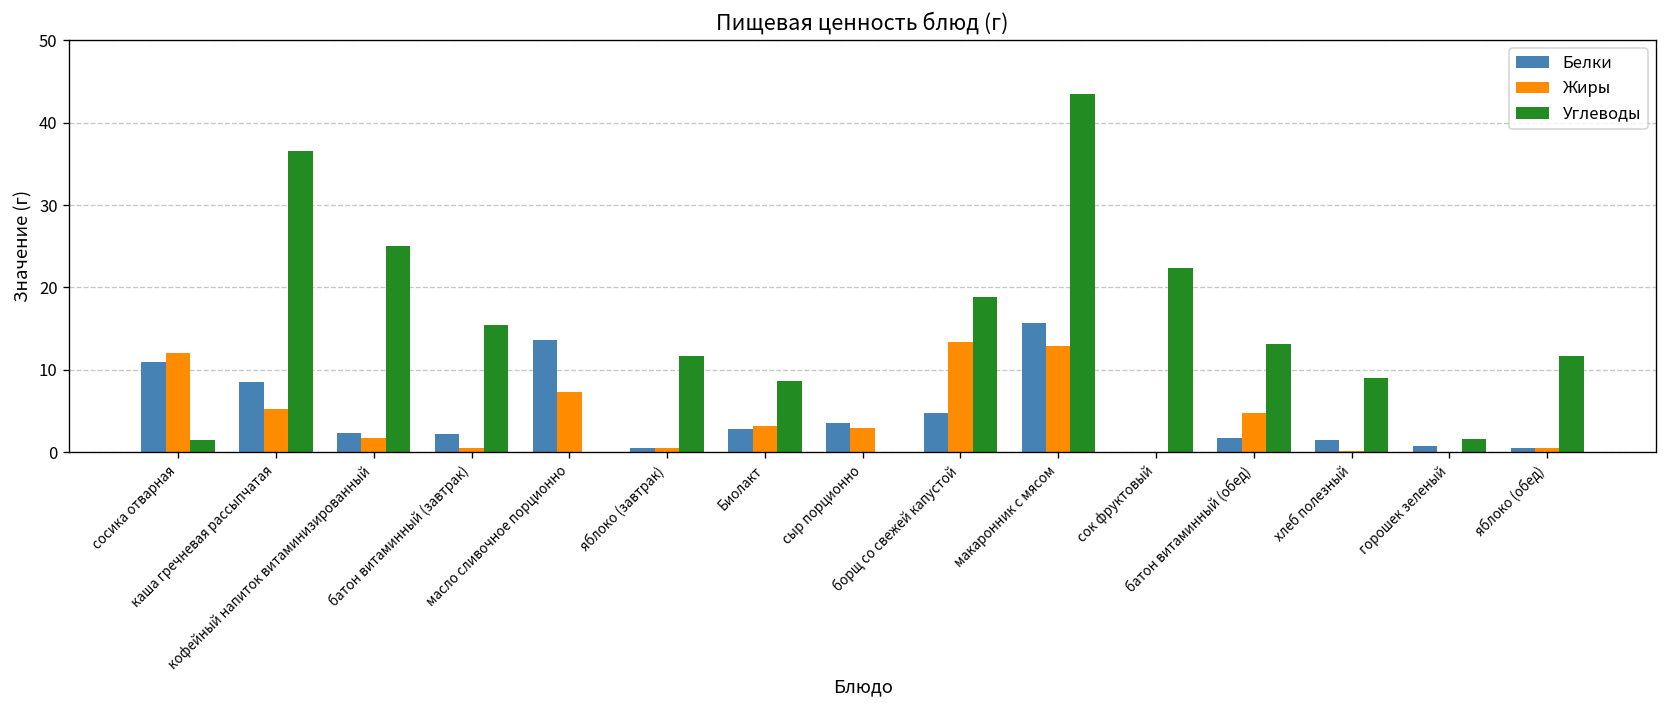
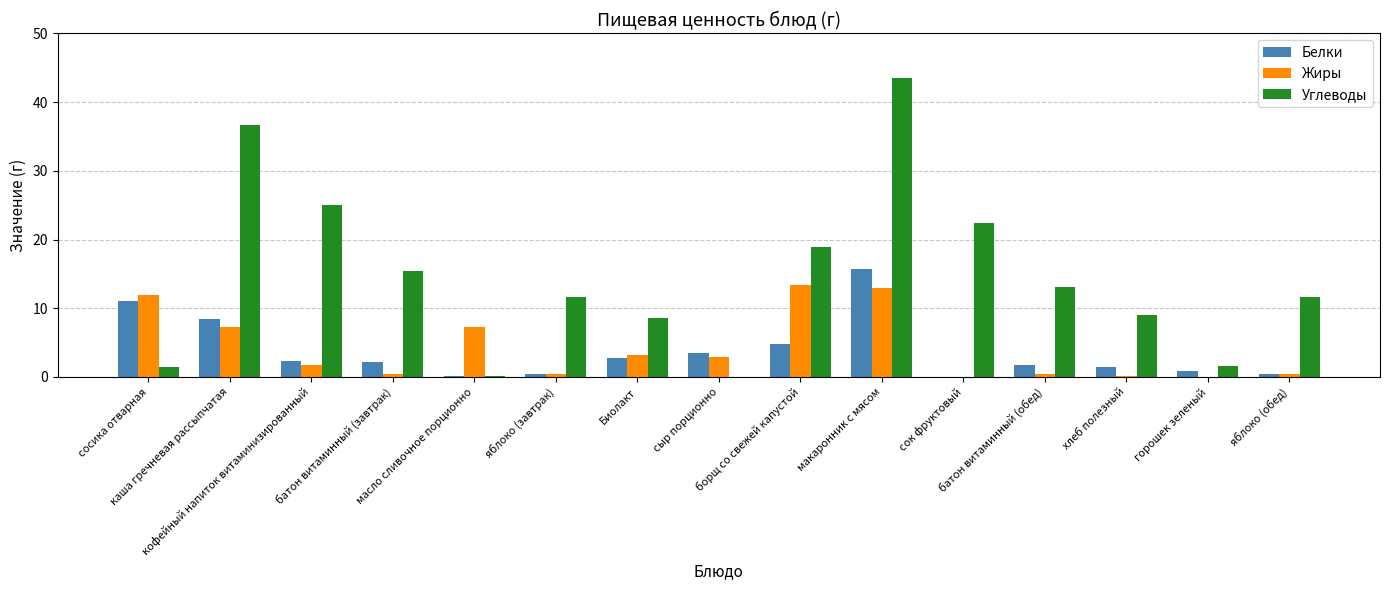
  {
    "Белки": {
      "сосика отварная": 11,
      "каша гречневая рассыпчатая": 9,
      "кофейный напиток витаминизированный": 2,
      "батон витаминный (завтрак)": 2,
-     "масло сливочное порционно": 14,
+     "масло сливочное порционно": 0,
      "яблоко (завтрак)": 1,
      "Биолакт": 3,
      "сыр порционно": 4,
      "борщ со свежей капустой": 5,
      "макаронник с мясом": 16,
      "сок фруктовый": 0,
      "батон витаминный (обед)": 2,
      "хлеб полезный": 2,
      "горошек зеленый": 1,
      "яблоко (обед)": 1
    },
    "Жиры": {
      "сосика отварная": 12,
-     "каша гречневая рассыпчатая": 5,
+     "каша гречневая рассыпчатая": 7,
      "кофейный напиток витаминизированный": 2,
      "батон витаминный (завтрак)": 1,
      "масло сливочное порционно": 7,
      "яблоко (завтрак)": 1,
      "Биолакт": 3,
      "сыр порционно": 3,
      "борщ со свежей капустой": 13,
      "макаронник с мясом": 13,
      "сок фруктовый": 0,
-     "батон витаминный (обед)": 5,
+     "батон витаминный (обед)": 1,
      "яблоко (обед)": 1
    },
    "Углеводы": {
      "сосика отварная": 2,
      "каша гречневая рассыпчатая": 37,
      "кофейный напиток витаминизированный": 25,
      "батон витаминный (завтрак)": 15,
      "яблоко (завтрак)": 12,
      "Биолакт": 9,
      "сыр порционно": 0,
      "борщ со свежей капустой": 19,
      "макаронник с мясом": 44,
      "сок фруктовый": 22,
      "батон витаминный (обед)": 13,
      "хлеб полезный": 9,
      "горошек зеленый": 2,
      "яблоко (обед)": 12
    }
  }
